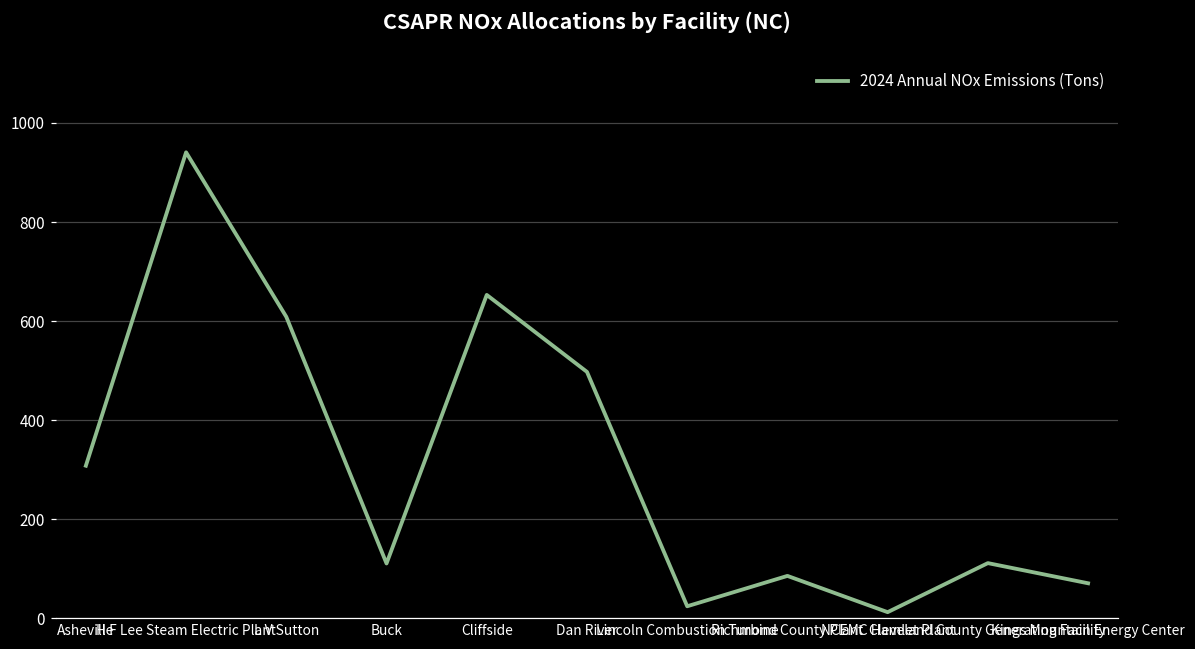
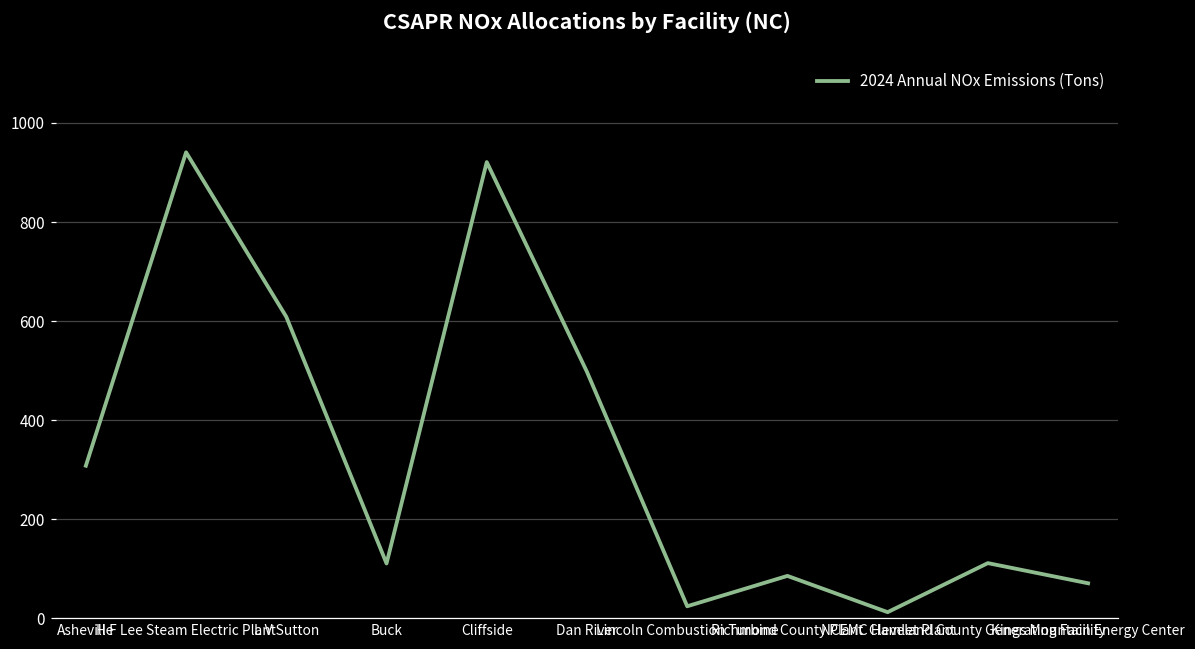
  {
    "H F Lee Steam Electric Plant": 940,
    "Buck": 110,
-   "Cliffside": 650
+   "Cliffside": 920
  }
